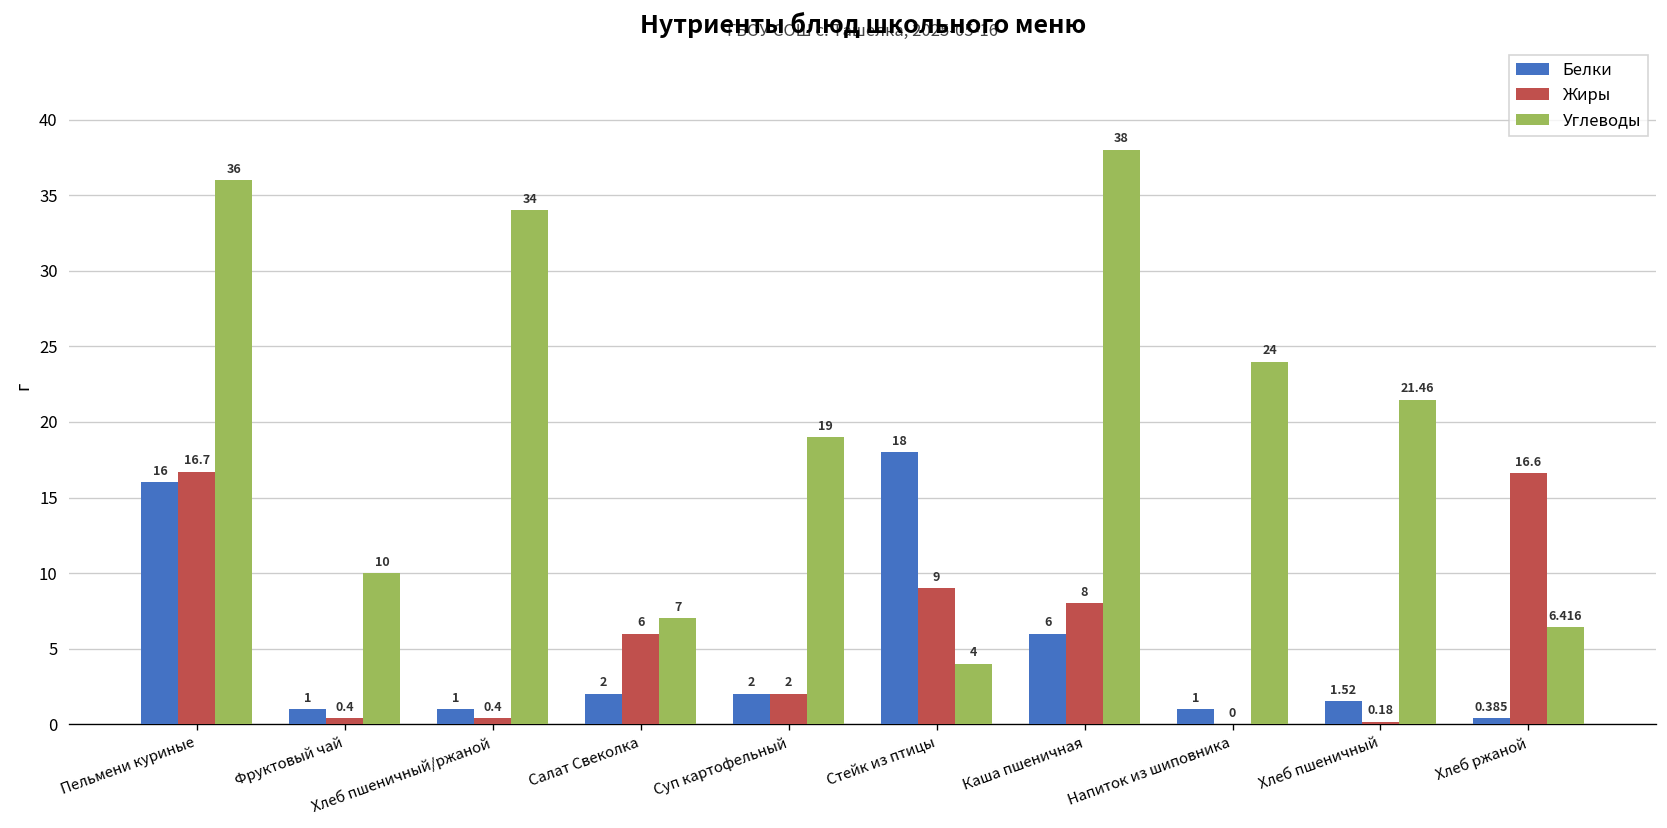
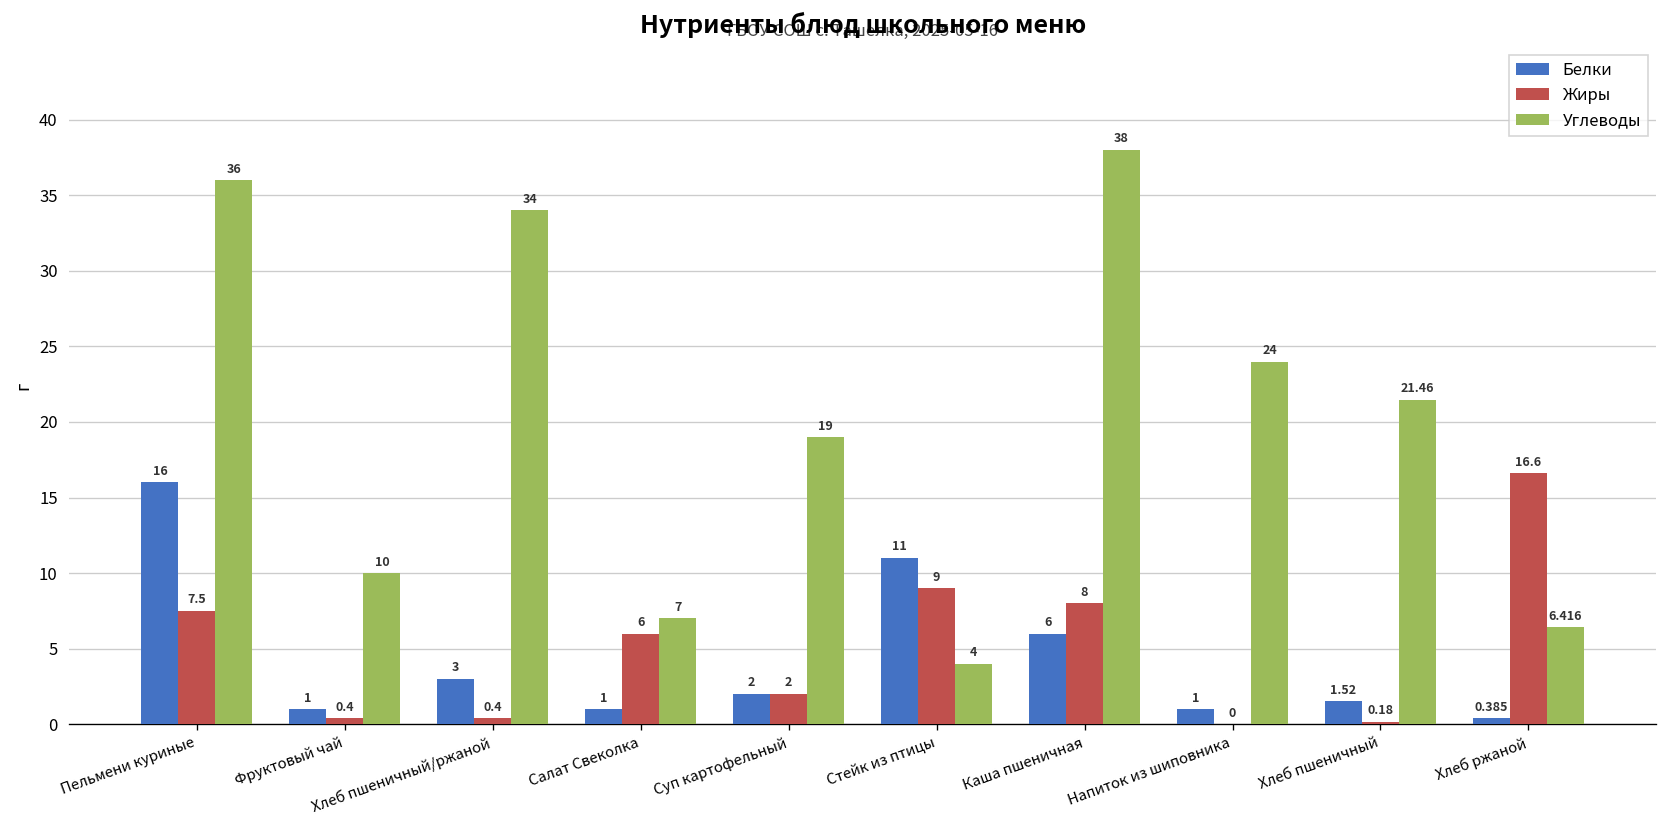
  {
    "Белки": {
      "Пельмени куриные": 16,
      "Фруктовый чай": 1,
-     "Хлеб пшеничный/ржаной": 1,
-     "Салат Свеколка": 2,
+     "Хлеб пшеничный/ржаной": 3,
+     "Салат Свеколка": 1,
      "Суп картофельный": 2,
-     "Стейк из птицы": 18,
+     "Стейк из птицы": 11,
      "Каша пшеничная": 6,
      "Напиток из шиповника": 1,
      "Хлеб пшеничный": 1.52,
      "Хлеб ржаной": 0.385
    },
    "Жиры": {
-     "Пельмени куриные": 16.7,
+     "Пельмени куриные": 7.5,
      "Фруктовый чай": 0.4,
      "Хлеб пшеничный/ржаной": 0.4,
      "Салат Свеколка": 6,
      "Суп картофельный": 2,
      "Стейк из птицы": 9,
      "Каша пшеничная": 8,
      "Напиток из шиповника": 0,
      "Хлеб пшеничный": 0.18,
      "Хлеб ржаной": 16.6
    },
    "Углеводы": {
      "Пельмени куриные": 36,
      "Фруктовый чай": 10,
      "Хлеб пшеничный/ржаной": 34,
      "Салат Свеколка": 7,
      "Суп картофельный": 19,
      "Стейк из птицы": 4,
      "Каша пшеничная": 38,
      "Напиток из шиповника": 24,
      "Хлеб пшеничный": 21.46,
      "Хлеб ржаной": 6.416
    }
  }
